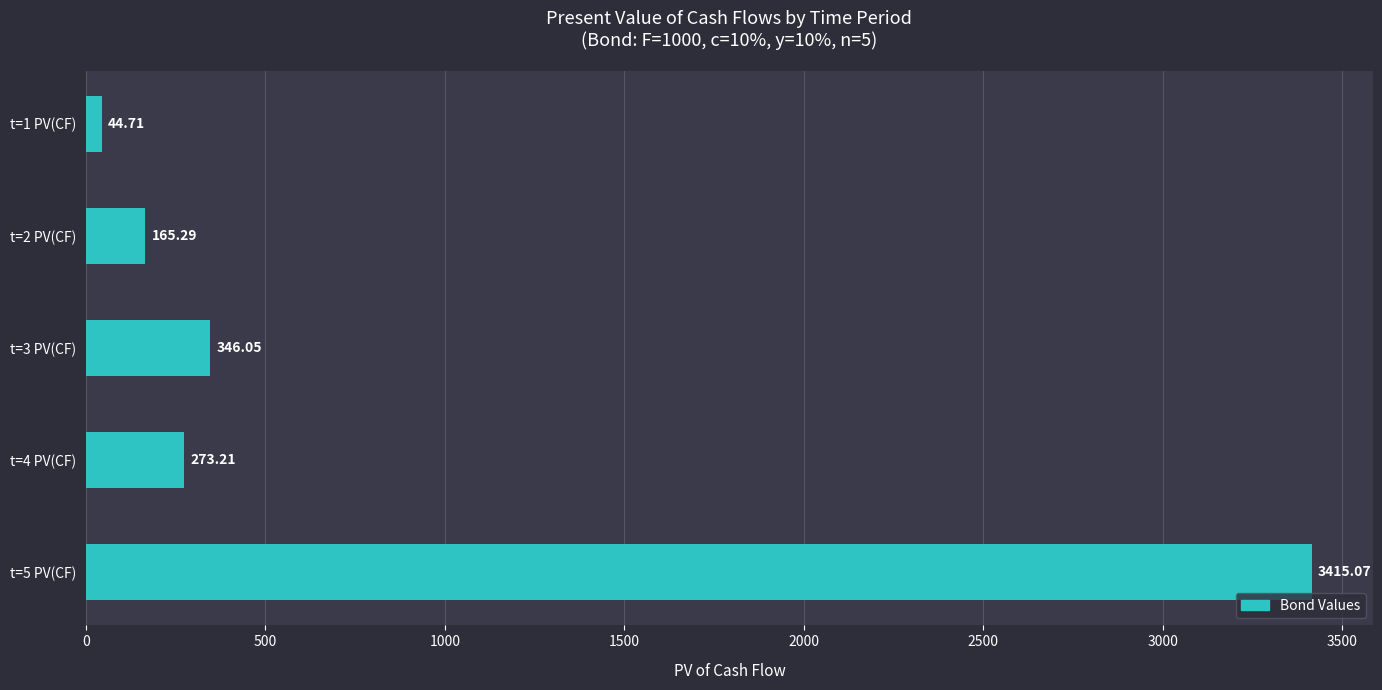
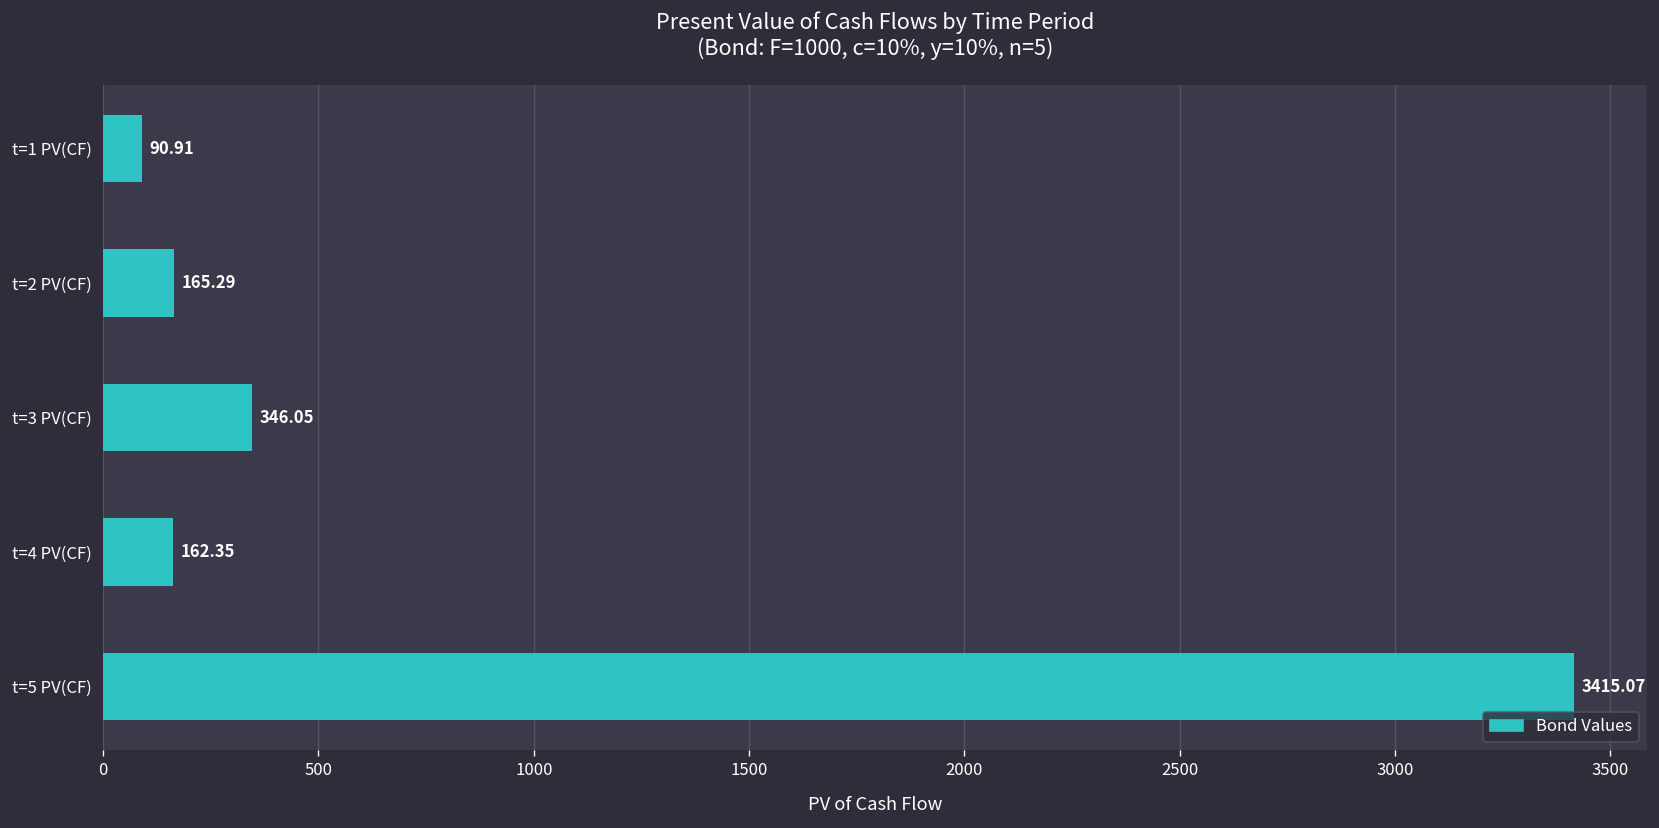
  {
-   "t=1 PV(CF)": 44.71,
+   "t=1 PV(CF)": 90.91,
    "t=2 PV(CF)": 165.29,
    "t=3 PV(CF)": 346.05,
-   "t=4 PV(CF)": 273.21,
+   "t=4 PV(CF)": 162.35,
    "t=5 PV(CF)": 3415.07
  }
